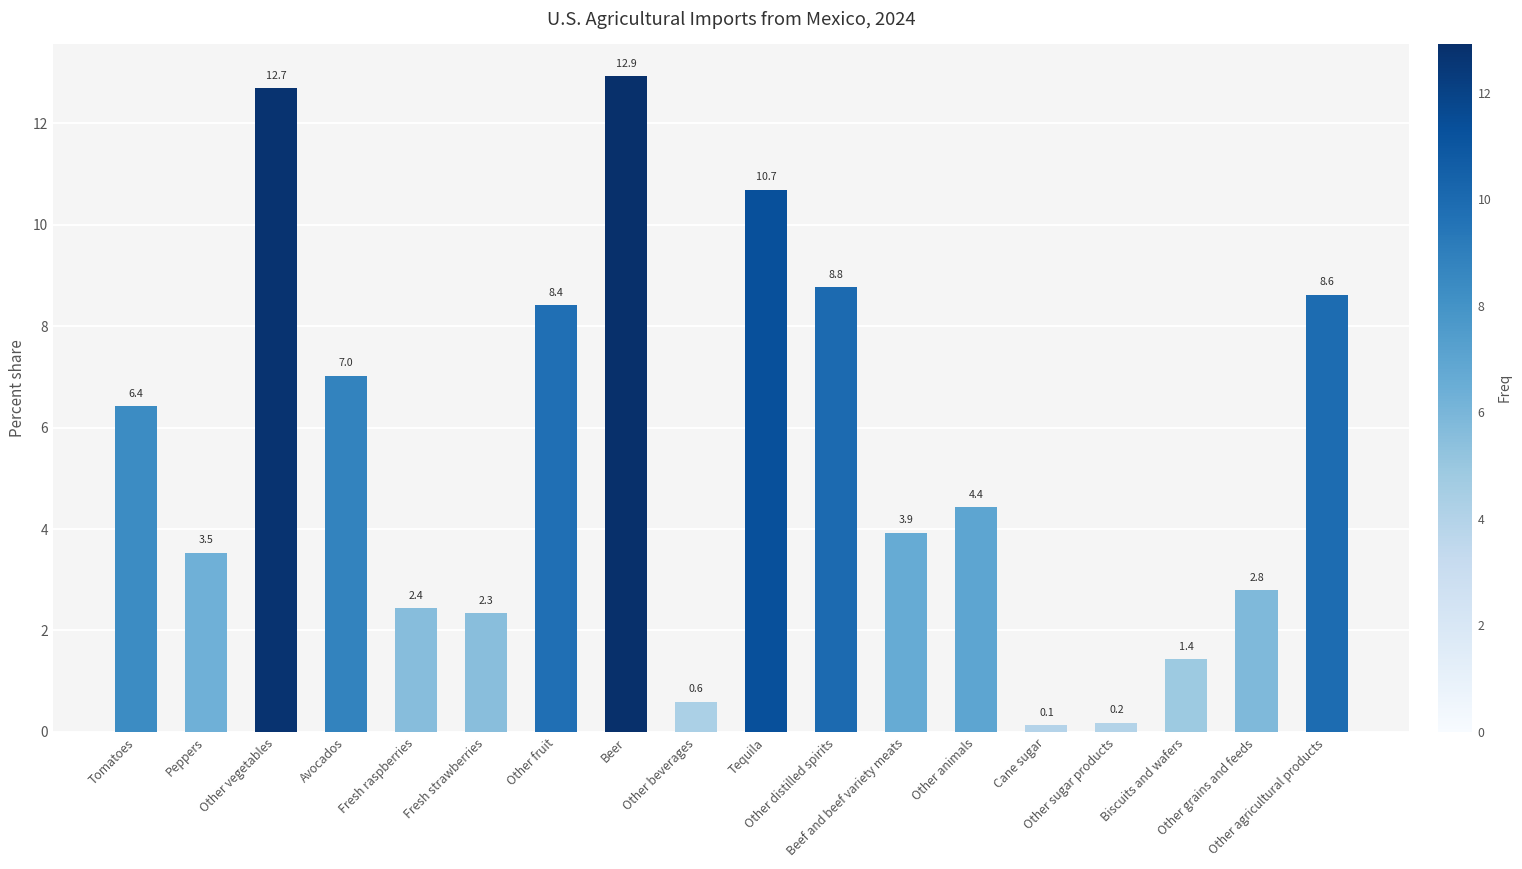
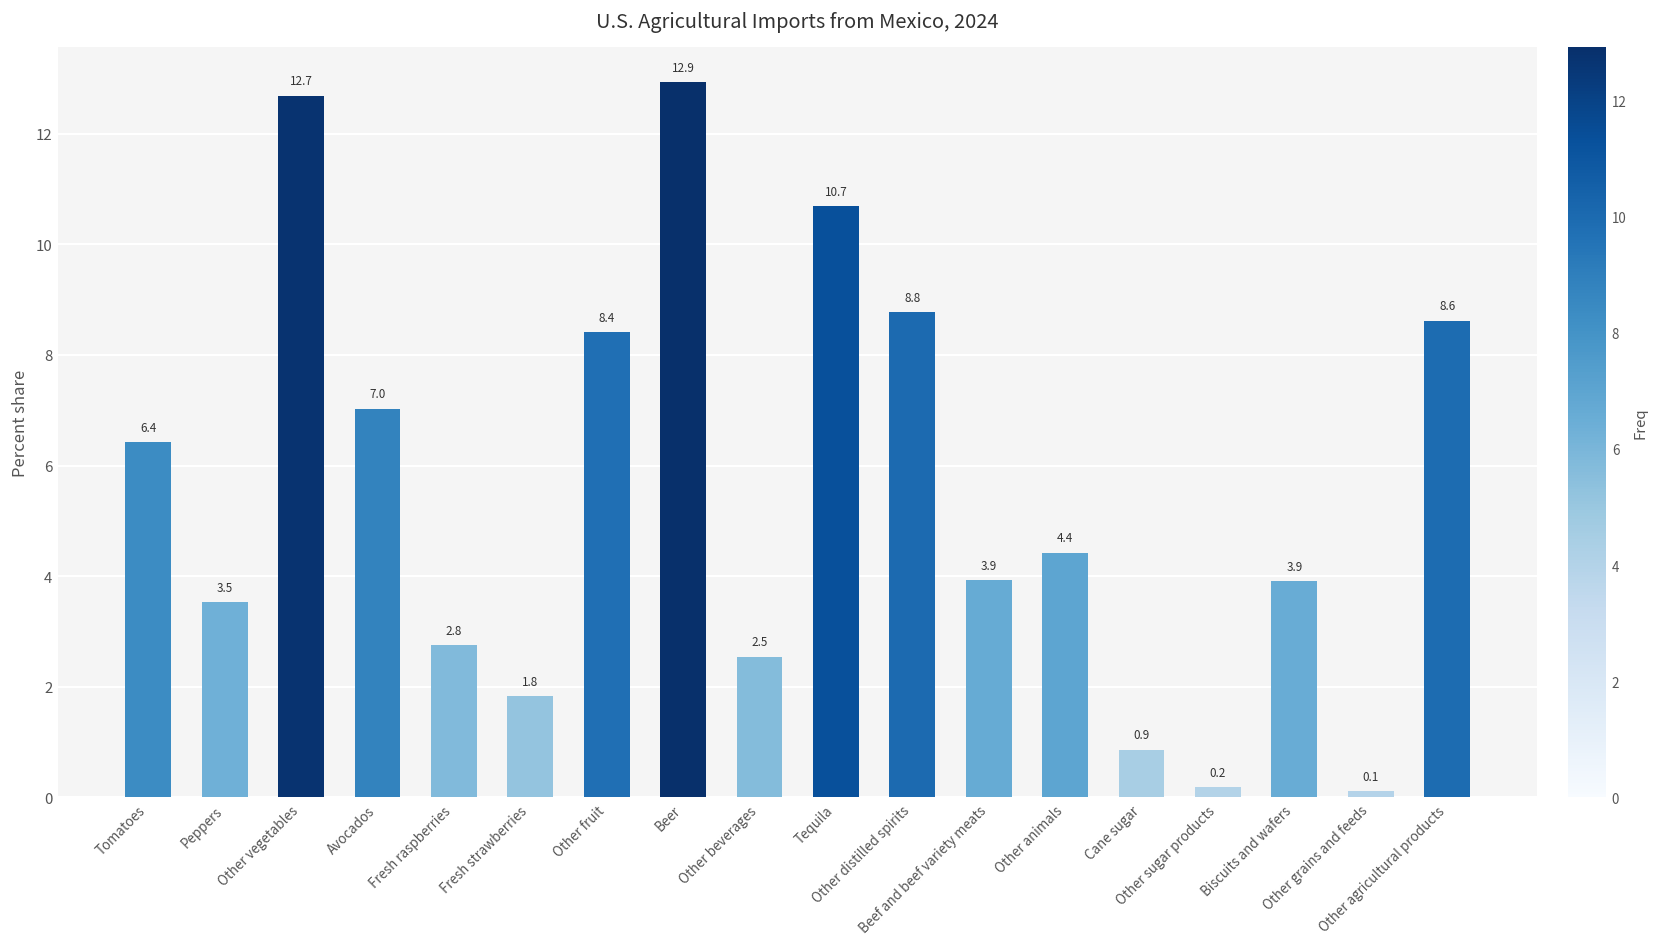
  {
    "Tomatoes": 6.4,
    "Peppers": 3.5,
    "Other vegetables": 12.7,
    "Avocados": 7.0,
-   "Fresh raspberries": 2.4,
-   "Fresh strawberries": 2.3,
+   "Fresh raspberries": 2.8,
+   "Fresh strawberries": 1.8,
    "Other fruit": 8.4,
    "Beer": 12.9,
-   "Other beverages": 0.6,
+   "Other beverages": 2.5,
    "Tequila": 10.7,
    "Other distilled spirits": 8.8,
    "Beef and beef variety meats": 3.9,
    "Other animals": 4.4,
-   "Cane sugar": 0.1,
+   "Cane sugar": 0.9,
    "Other sugar products": 0.2,
-   "Biscuits and wafers": 1.4,
-   "Other grains and feeds": 2.8,
+   "Biscuits and wafers": 3.9,
+   "Other grains and feeds": 0.1,
    "Other agricultural products": 8.6
  }
